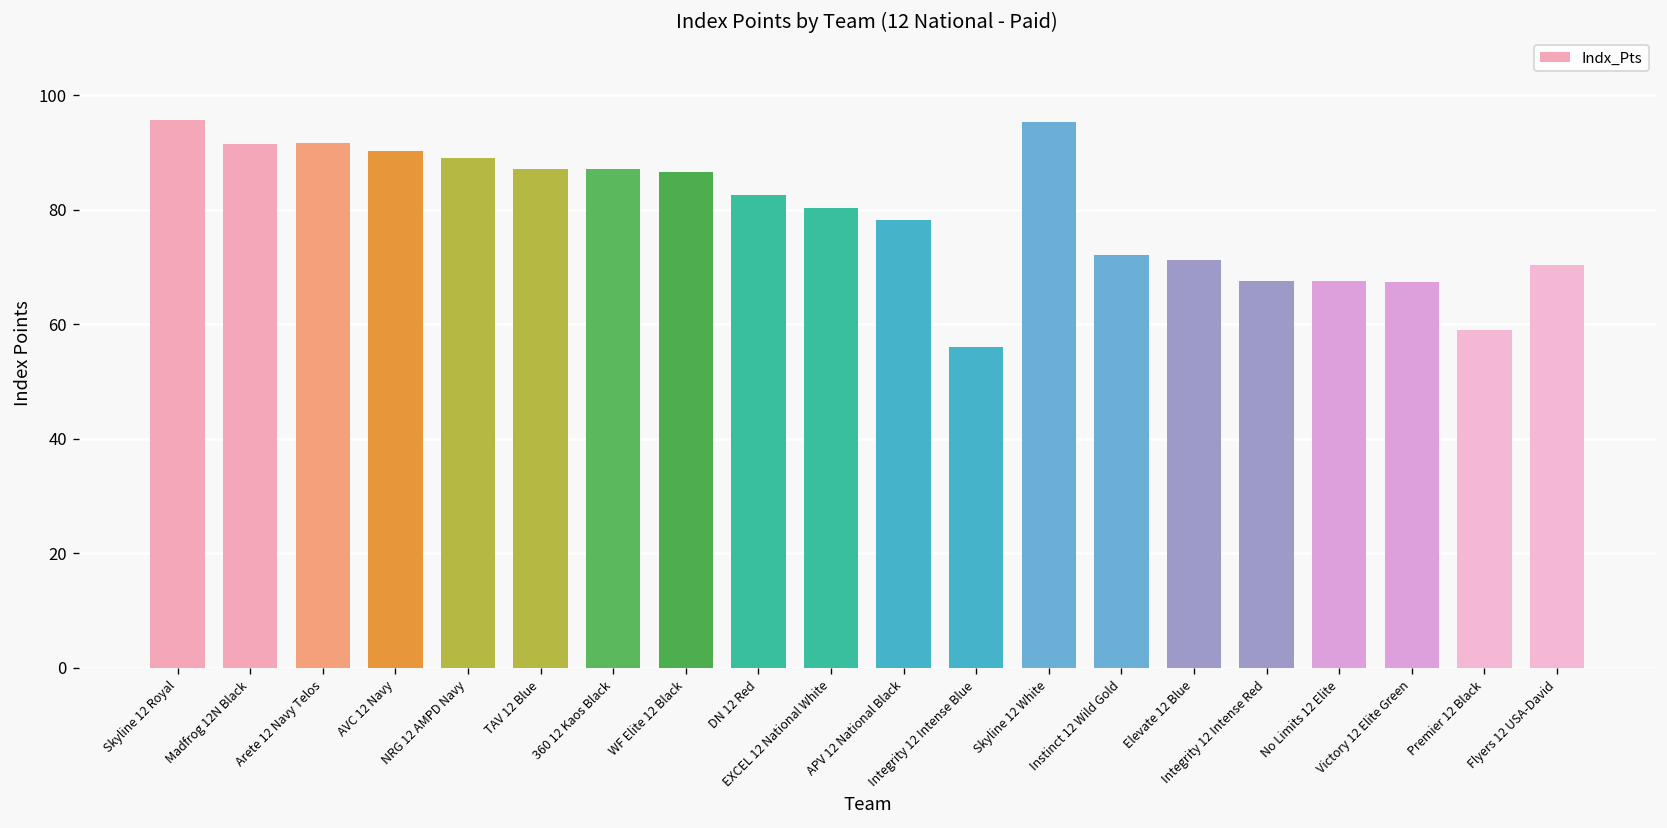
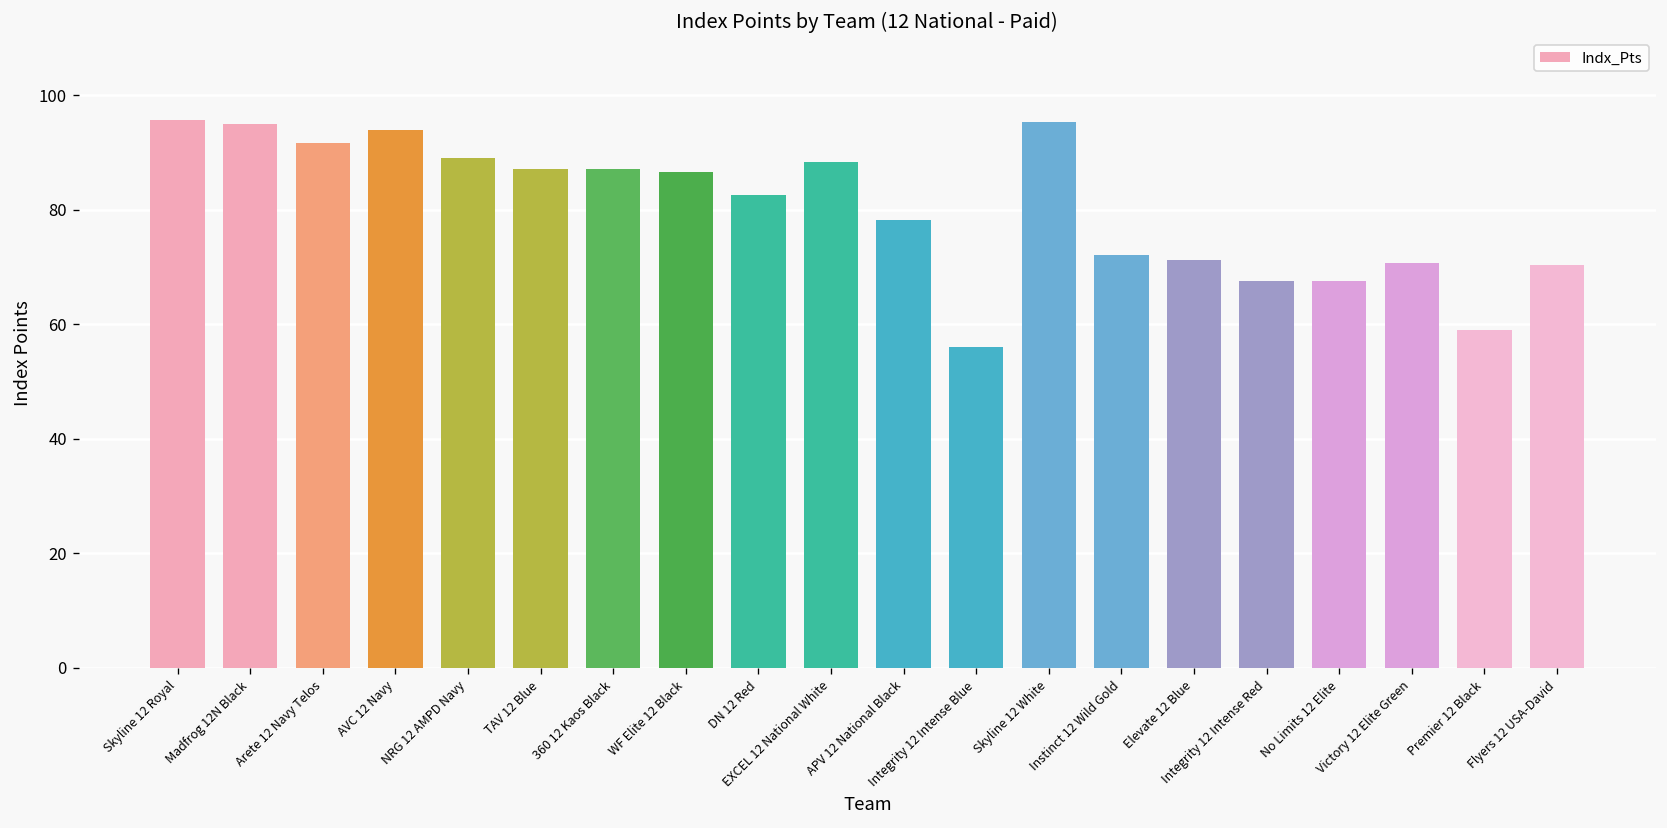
  {
    "Skyline 12 Royal": 96,
-   "Madfrog 12N Black": 91,
+   "Madfrog 12N Black": 95,
    "Arete 12 Navy Telos": 92,
-   "AVC 12 Navy": 90,
+   "AVC 12 Navy": 94,
    "NRG 12 AMPD Navy": 89,
    "TAV 12 Blue": 87,
    "360 12 Kaos Black": 87,
    "WF Elite 12 Black": 87,
    "DN 12 Red": 83,
-   "EXCEL 12 National White": 80,
+   "EXCEL 12 National White": 88,
    "APV 12 National Black": 78,
    "Integrity 12 Intense Blue": 56,
    "Skyline 12 White": 95,
    "Instinct 12 Wild Gold": 72,
    "Elevate 12 Blue": 71,
    "Integrity 12 Intense Red": 68,
    "No Limits 12 Elite": 68,
-   "Victory 12 Elite Green": 67,
+   "Victory 12 Elite Green": 71,
    "Premier 12 Black": 59,
    "Flyers 12 USA-David": 70
  }
